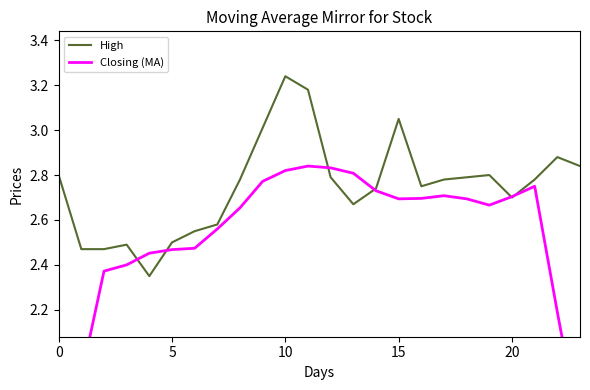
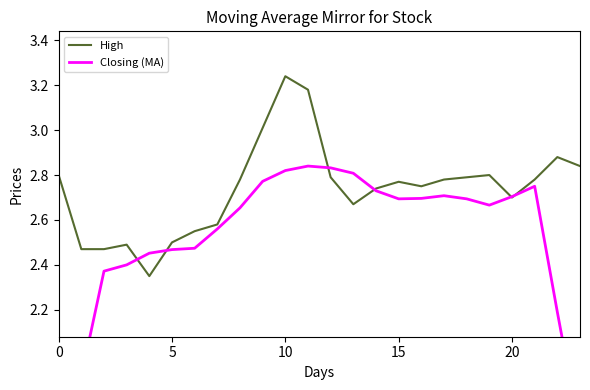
  {
    "High": {
      "0": 2.80,
      "5": 2.50,
      "10": 3.24,
-     "15": 3.05
+     "15": 2.77
    },
    "Closing (MA)": {
      "5": 2.47,
      "10": 2.82,
      "15": 2.69
    }
  }
